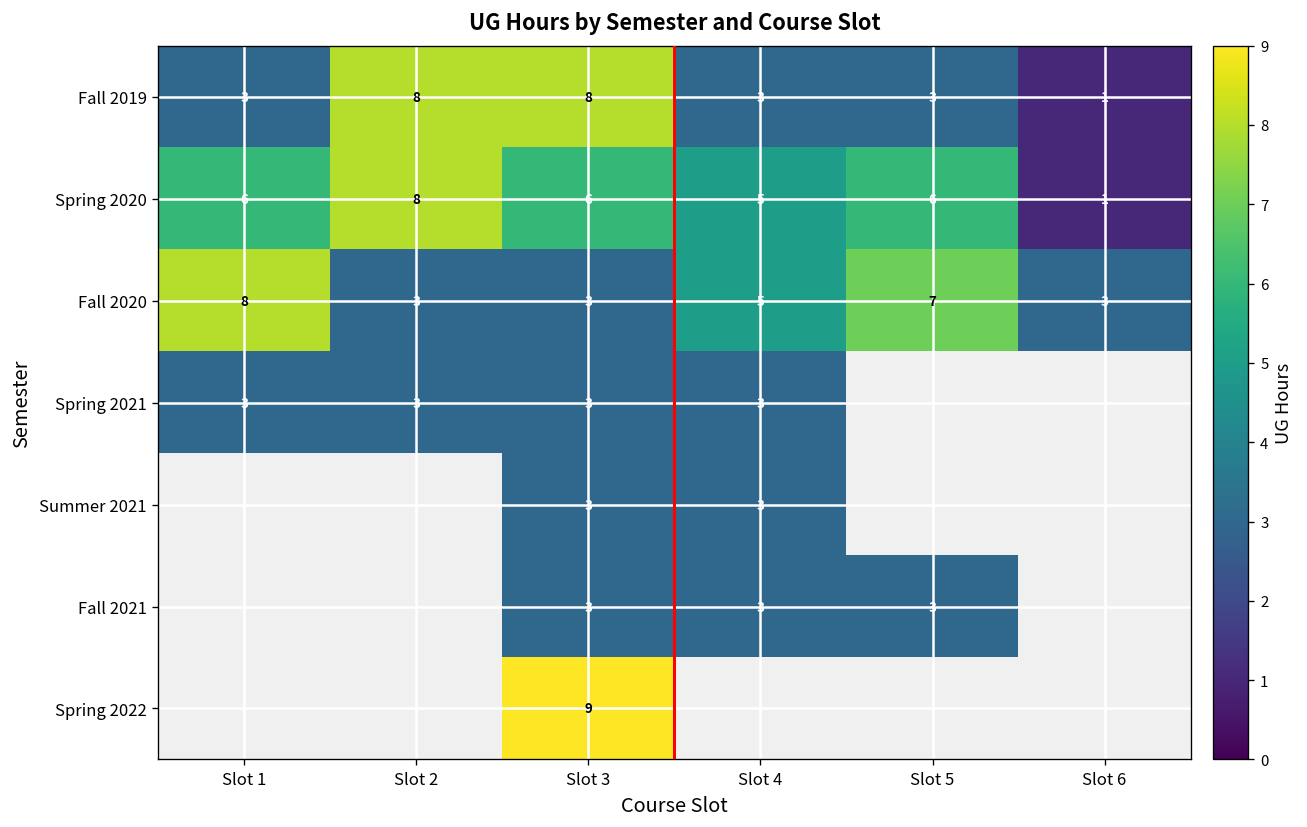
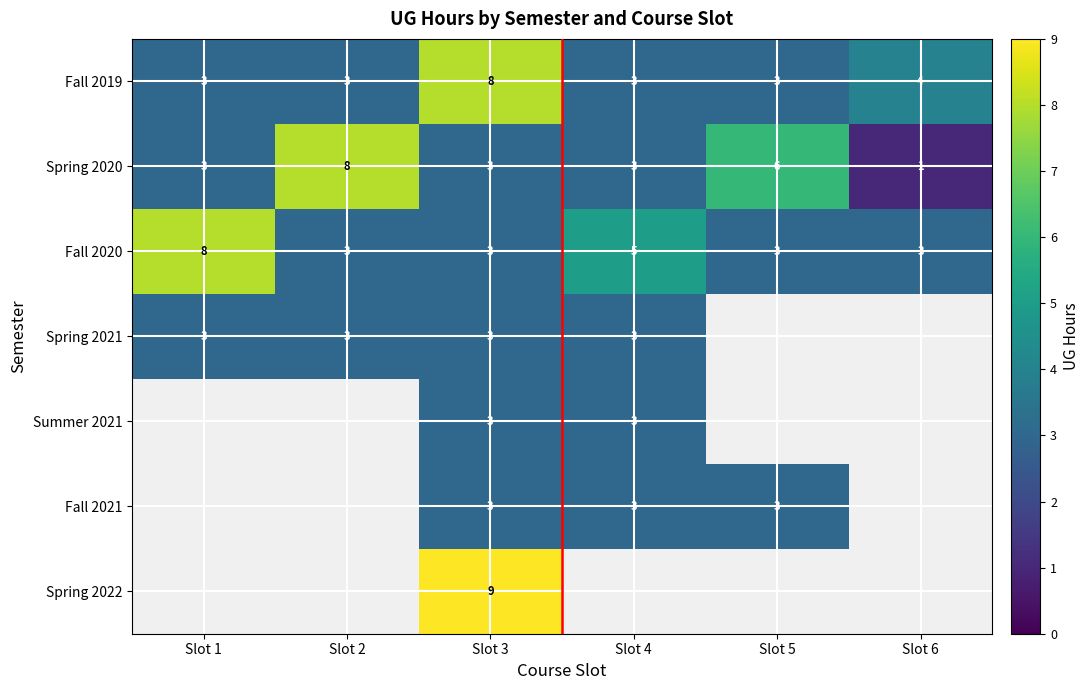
  {
    "Fall 2019": {
      "Slot 1": 3,
-     "Slot 2": 8,
+     "Slot 2": 3,
      "Slot 3": 8,
      "Slot 4": 3,
      "Slot 5": 3,
-     "Slot 6": 1
+     "Slot 6": 4
    },
    "Spring 2020": {
-     "Slot 1": 6,
+     "Slot 1": 3,
      "Slot 2": 8,
-     "Slot 3": 6,
-     "Slot 4": 5,
+     "Slot 3": 3,
+     "Slot 4": 3,
      "Slot 5": 6,
      "Slot 6": 1
    },
    "Fall 2020": {
      "Slot 1": 8,
      "Slot 2": 3,
      "Slot 3": 3,
      "Slot 4": 5,
-     "Slot 5": 7,
+     "Slot 5": 3,
      "Slot 6": 3
    },
    "Spring 2021": {
      "Slot 1": 3,
      "Slot 2": 3,
      "Slot 3": 3,
      "Slot 4": 3
    },
    "Summer 2021": {
      "Slot 3": 3,
      "Slot 4": 3
    },
    "Fall 2021": {
      "Slot 3": 3,
      "Slot 4": 3,
      "Slot 5": 3
    },
    "Spring 2022": {
      "Slot 3": 9
    }
  }
